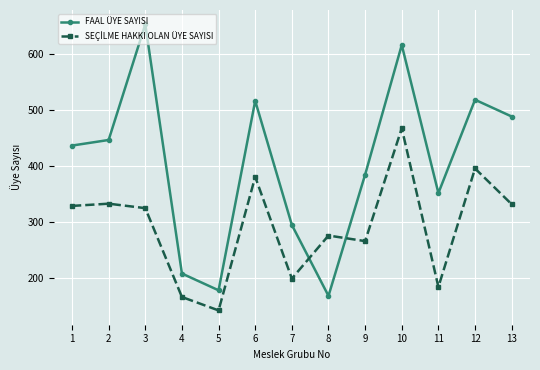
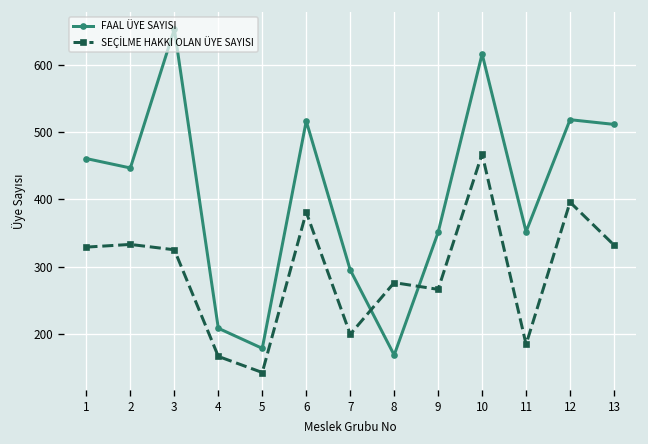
  {
    "FAAL ÜYE SAYISI": {
-     "1": 440,
+     "1": 460,
      "2": 450,
      "4": 210,
      "5": 180,
      "6": 520,
      "7": 300,
      "8": 170,
-     "9": 390,
+     "9": 350,
      "10": 620,
      "11": 350,
      "12": 520,
-     "13": 490
+     "13": 510
    },
    "SEÇİLME HAKKI OLAN ÜYE SAYISI": {
      "1": 330,
      "2": 330,
      "3": 330,
      "4": 170,
      "5": 140,
      "6": 380,
      "7": 200,
      "8": 280,
      "9": 270,
      "10": 470,
      "11": 180,
      "12": 400,
      "13": 330
    }
  }
